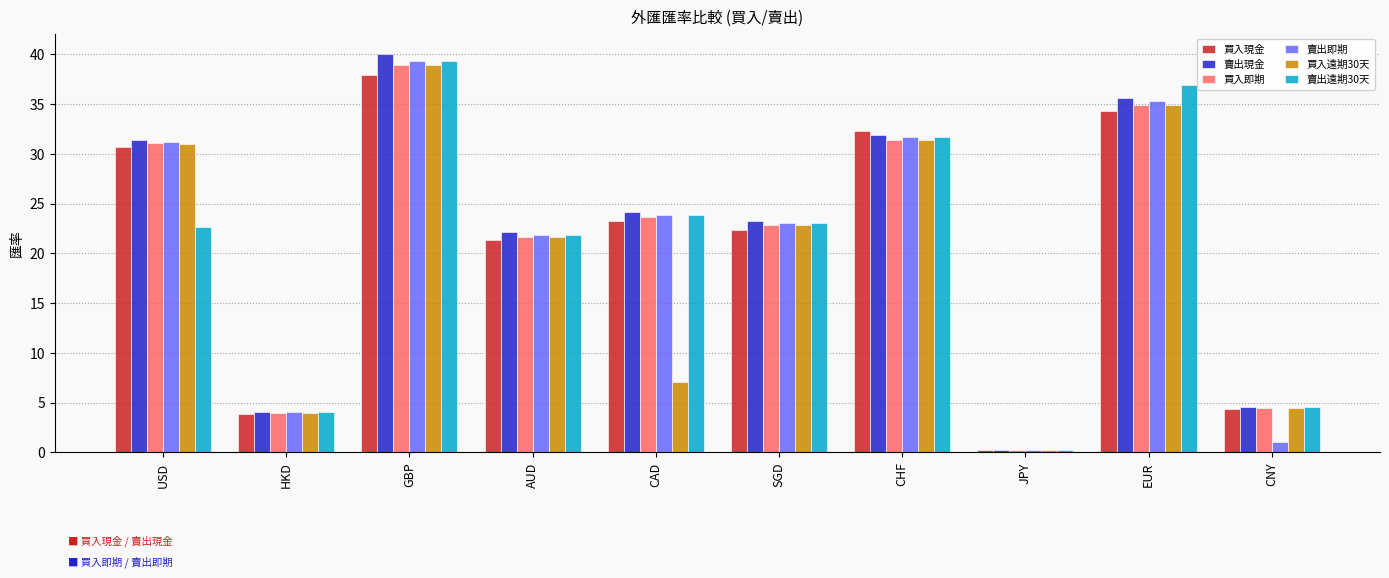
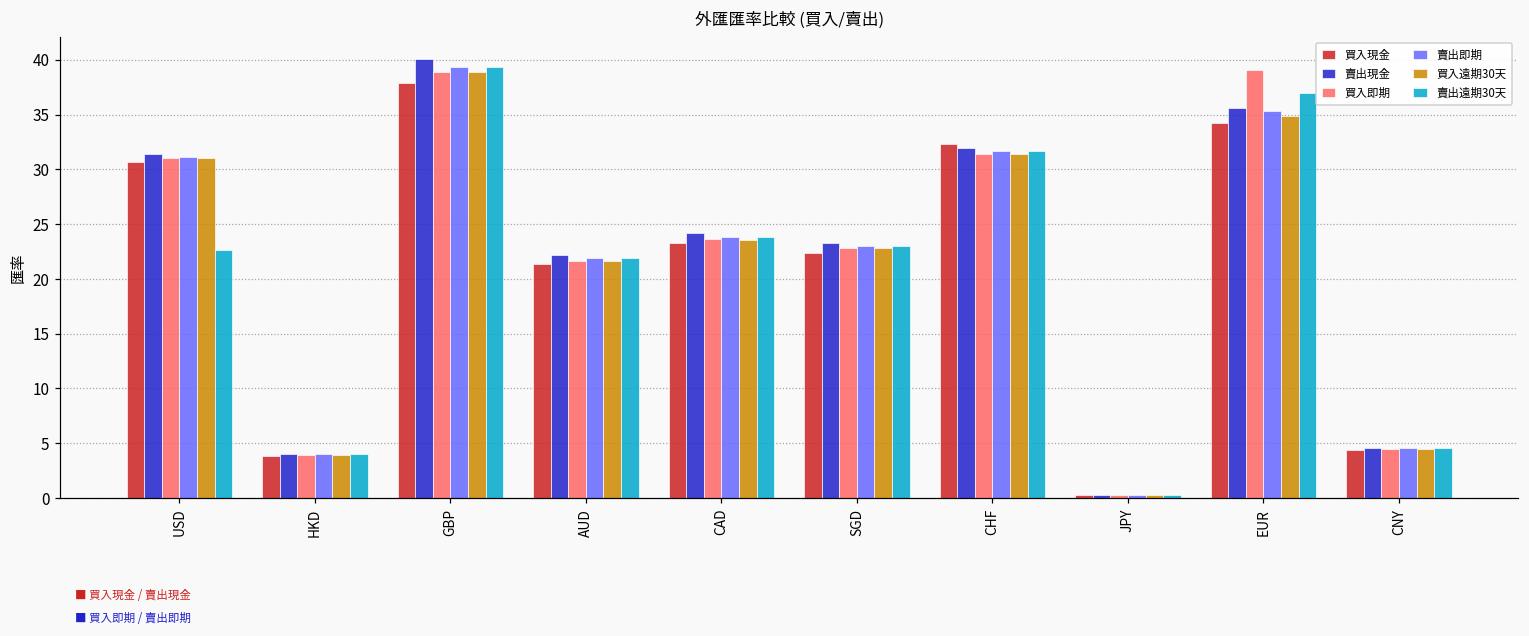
  {
    "買入現金": {
      "USD": 31,
      "HKD": 4,
      "GBP": 38,
      "AUD": 21,
      "CAD": 23,
      "SGD": 22,
      "CHF": 32,
      "JPY": 0,
      "EUR": 34,
      "CNY": 4
    },
    "賣出現金": {
      "USD": 31,
      "HKD": 4,
      "GBP": 40,
      "AUD": 22,
      "CAD": 24,
      "SGD": 23,
      "CHF": 32,
      "JPY": 0,
      "EUR": 36,
      "CNY": 5
    },
    "買入即期": {
      "USD": 31,
      "HKD": 4,
      "GBP": 39,
      "AUD": 22,
      "CAD": 24,
      "SGD": 23,
      "CHF": 31,
      "JPY": 0,
-     "EUR": 35,
+     "EUR": 39,
      "CNY": 4
    },
    "賣出即期": {
      "USD": 31,
      "HKD": 4,
      "GBP": 39,
      "AUD": 22,
      "CAD": 24,
      "SGD": 23,
      "CHF": 32,
      "JPY": 0,
      "EUR": 35,
-     "CNY": 1
+     "CNY": 5
    },
    "買入遠期30天": {
      "USD": 31,
      "HKD": 4,
      "GBP": 39,
      "AUD": 22,
-     "CAD": 7,
+     "CAD": 24,
      "SGD": 23,
      "CHF": 31,
      "JPY": 0,
      "EUR": 35,
      "CNY": 4
    },
    "賣出遠期30天": {
      "USD": 23,
      "HKD": 4,
      "GBP": 39,
      "AUD": 22,
      "CAD": 24,
      "SGD": 23,
      "CHF": 32,
      "JPY": 0,
      "EUR": 37,
      "CNY": 5
    }
  }
